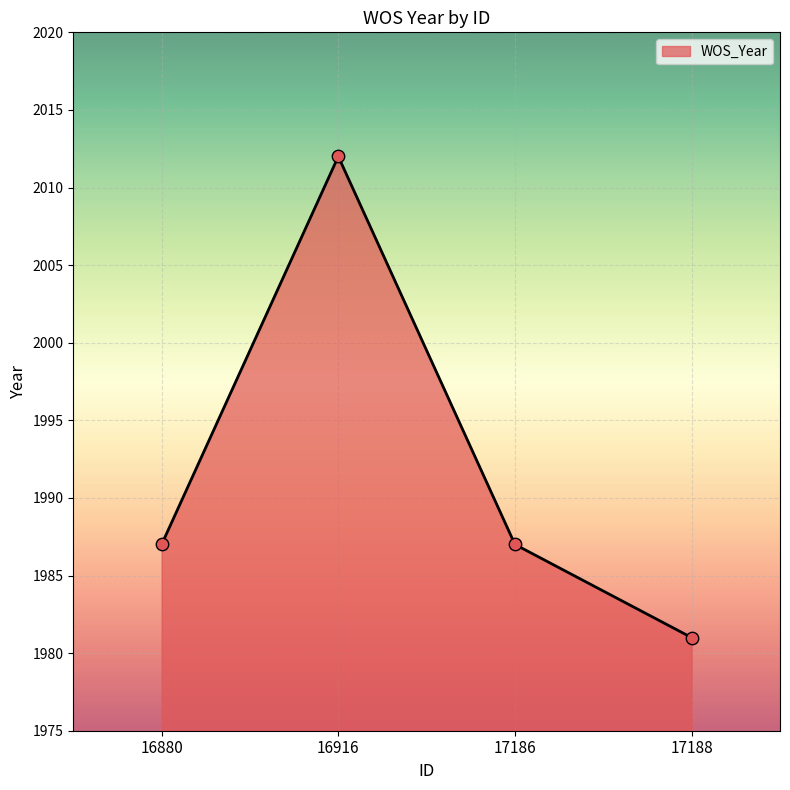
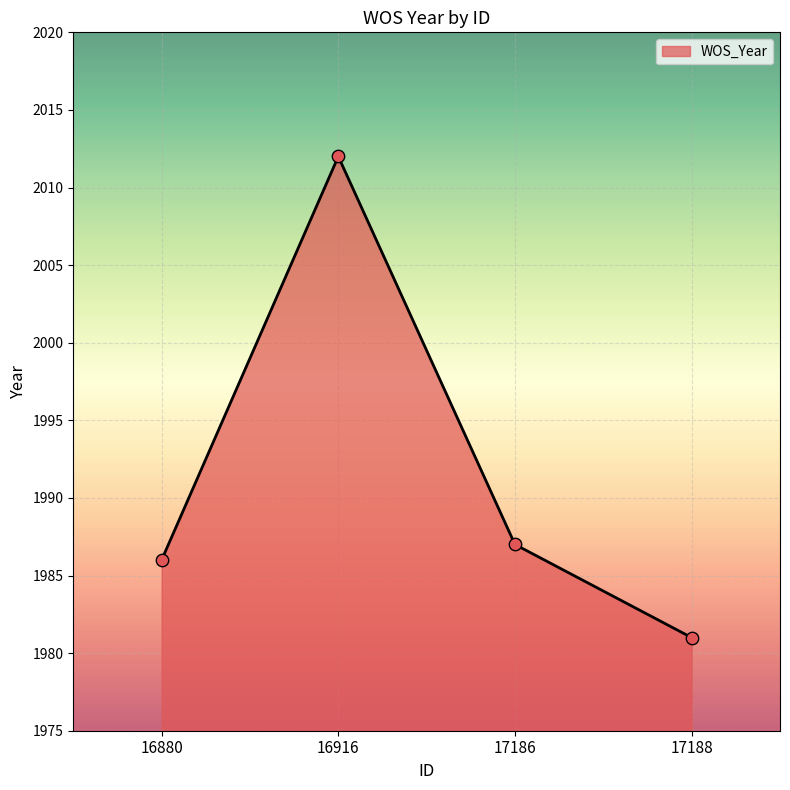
  {
-   "16880": 1987,
+   "16880": 1986,
    "16916": 2012,
    "17186": 1987,
    "17188": 1981
  }
